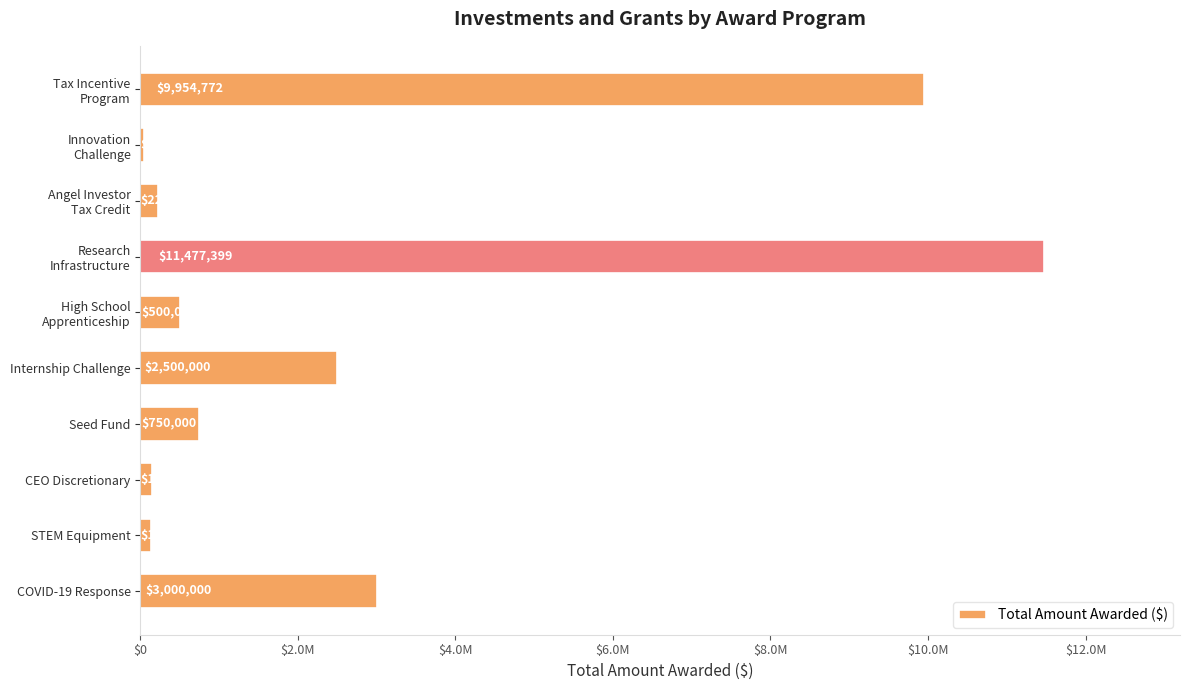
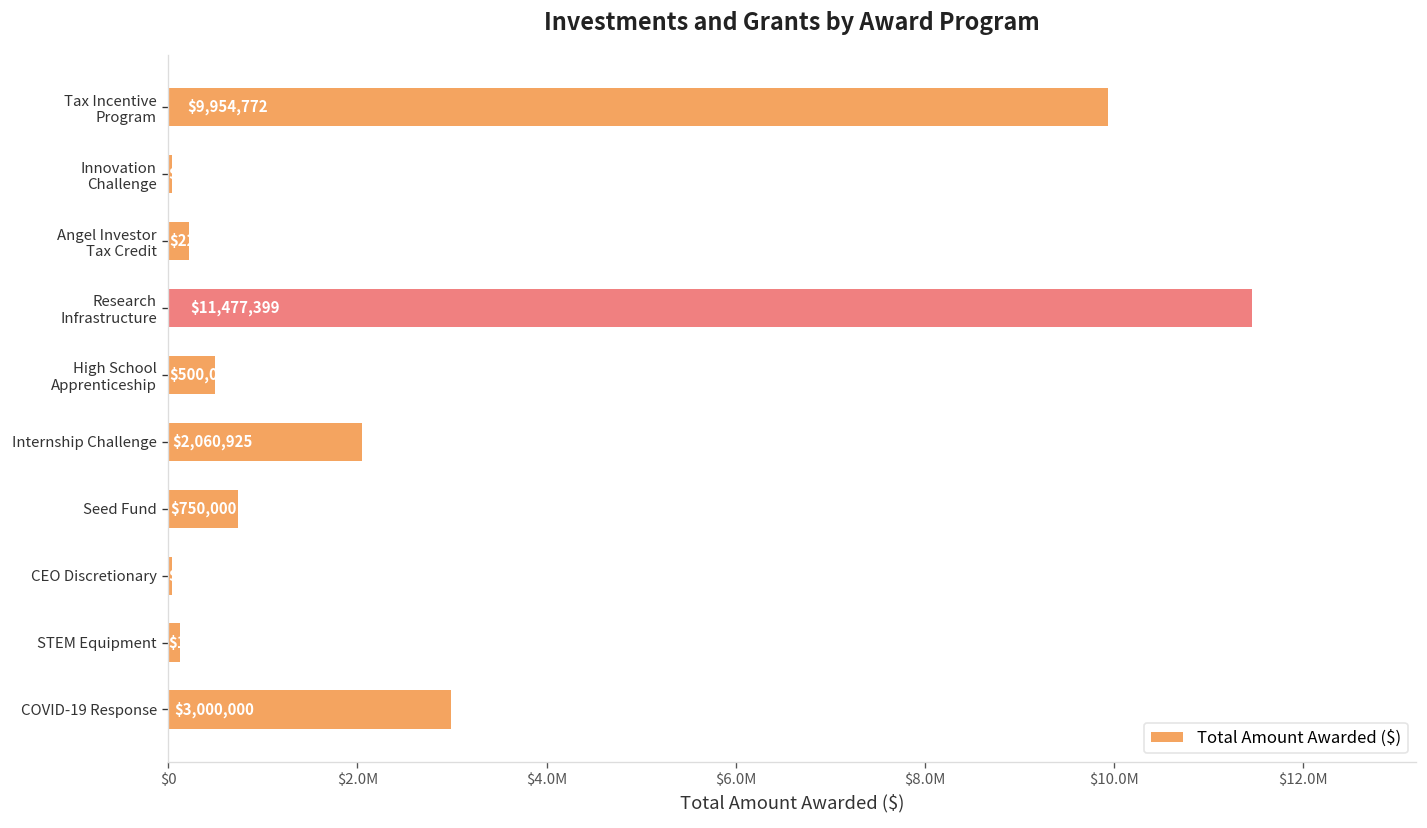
  {
    "Tax Incentive Program": "$9,954,772",
    "Research Infrastructure": "$11,477,399",
    "High School Apprenticeship": "$500,000",
-   "Internship Challenge": "$2,500,000",
+   "Internship Challenge": "$2,060,925",
    "Seed Fund": "$750,000",
-   "CEO Discretionary": "$200000",
+   "CEO Discretionary": "$100000",
    "COVID-19 Response": "$3,000,000"
  }
